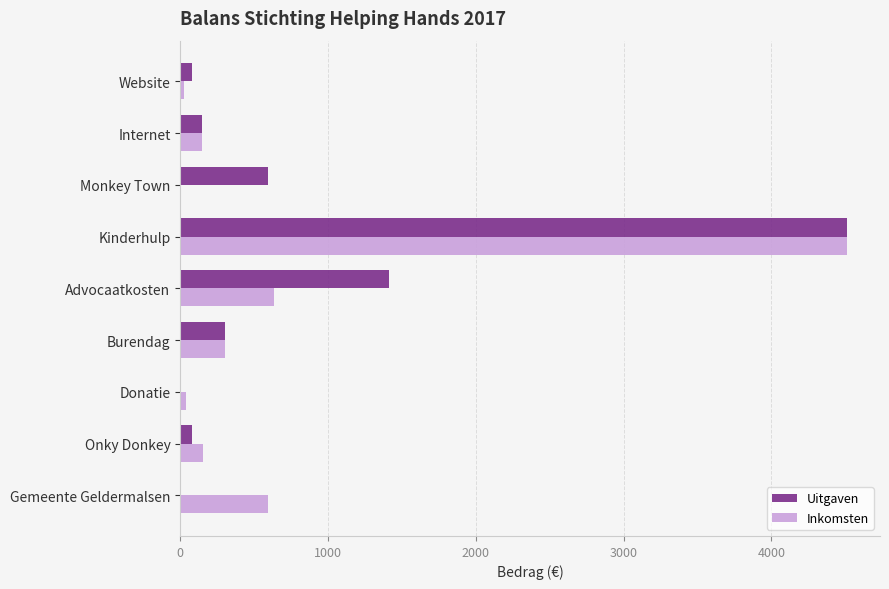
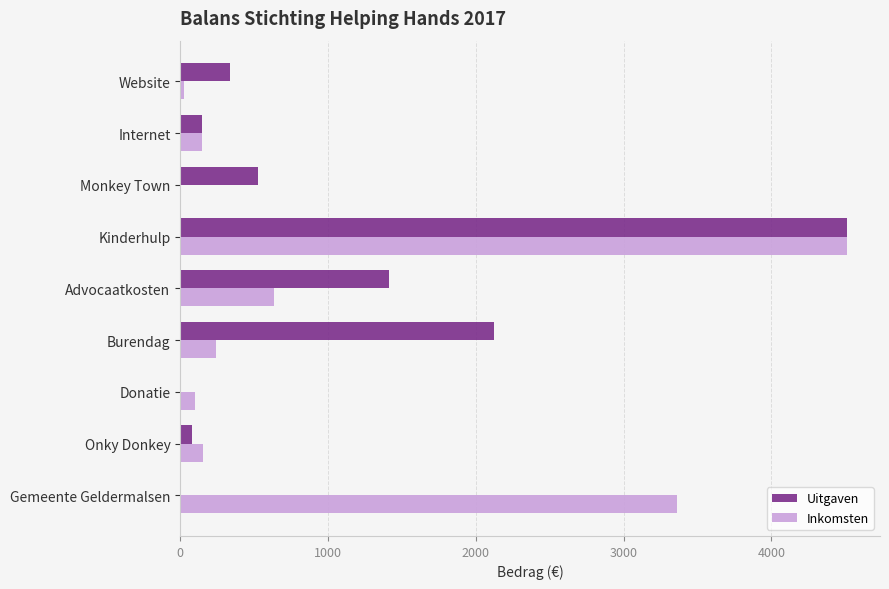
  {
    "Uitgaven": {
-     "Website": 80,
+     "Website": 340,
      "Internet": 140,
-     "Monkey Town": 600,
+     "Monkey Town": 520,
      "Kinderhulp": 4510,
      "Advocaatkosten": 1420,
-     "Burendag": 300,
+     "Burendag": 2120,
      "Donatie": 0,
      "Onky Donkey": 80,
      "Gemeente Geldermalsen": 0
    },
    "Inkomsten": {
      "Website": 30,
      "Internet": 150,
      "Monkey Town": 0,
      "Kinderhulp": 4510,
      "Advocaatkosten": 640,
-     "Burendag": 300,
-     "Donatie": 40,
+     "Burendag": 240,
+     "Donatie": 100,
      "Onky Donkey": 150,
-     "Gemeente Geldermalsen": 600
+     "Gemeente Geldermalsen": 3360
    }
  }
